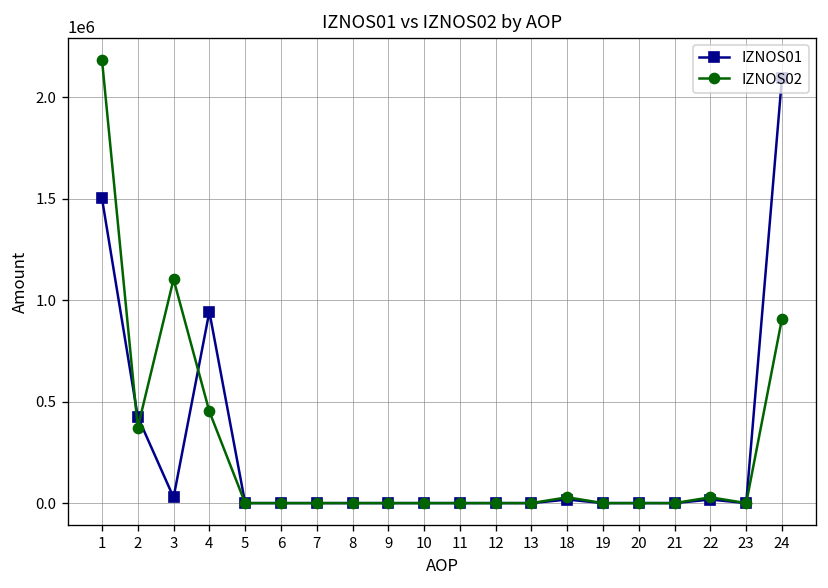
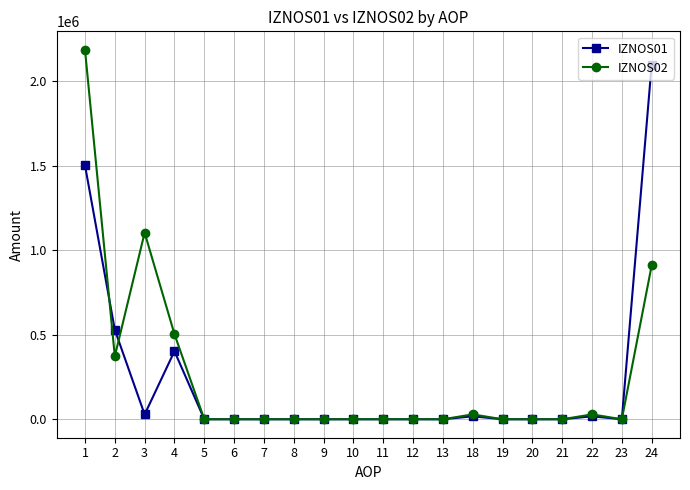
  {
    "IZNOS01": {
      "1": 1500000,
-     "2": 430000,
+     "2": 530000,
      "3": 30000,
-     "4": 940000
+     "4": 400000
    },
    "IZNOS02": {
      "1": 2190000,
      "2": 370000,
      "3": 1100000,
-     "4": 450000,
+     "4": 500000,
      "24": 910000
    }
  }
